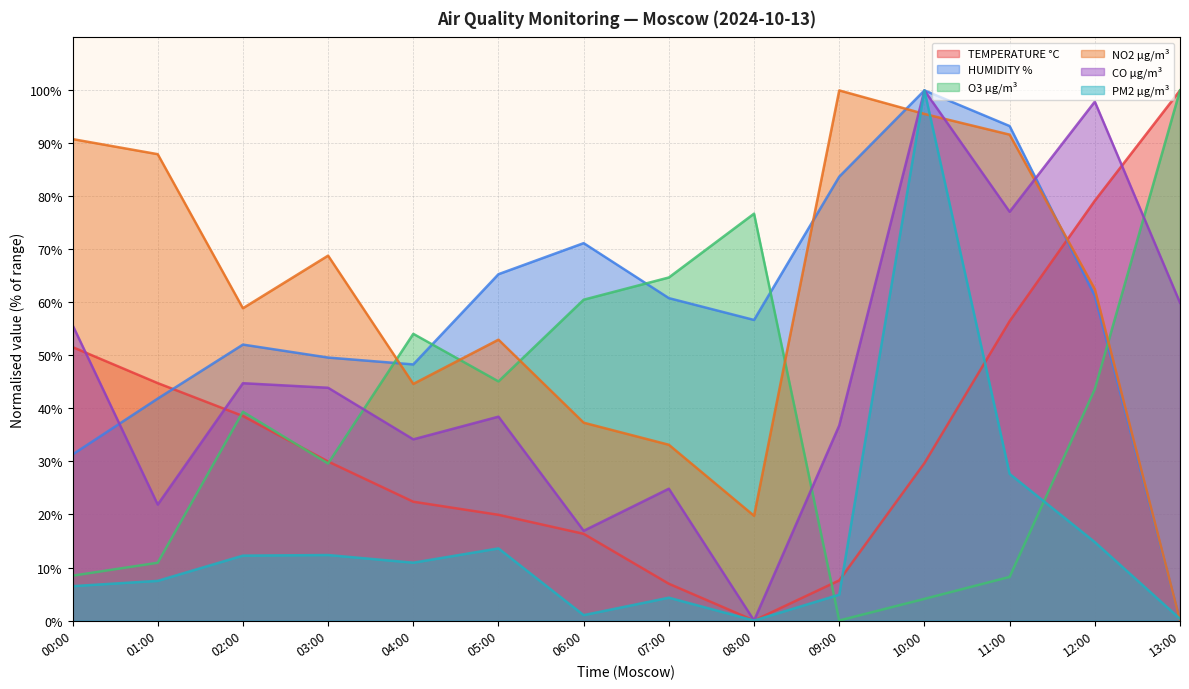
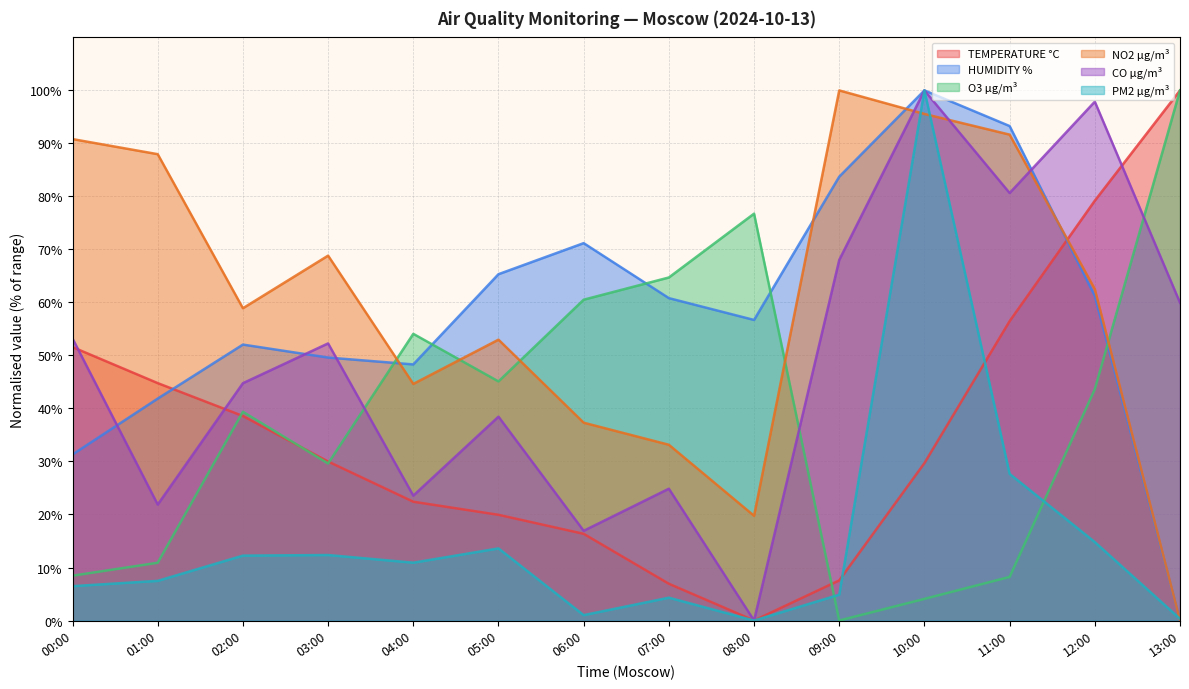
  {
    "CO µg/m³": {
-     "00:00": "56%",
+     "00:00": "53%",
      "01:00": "22%",
      "02:00": "45%",
-     "03:00": "44%",
-     "04:00": "34%",
+     "03:00": "52%",
+     "04:00": "24%",
      "05:00": "38%",
      "06:00": "17%",
      "07:00": "25%",
-     "09:00": "37%",
-     "11:00": "77%",
+     "09:00": "68%",
+     "11:00": "81%",
      "12:00": "98%",
      "13:00": "60%"
    }
  }
